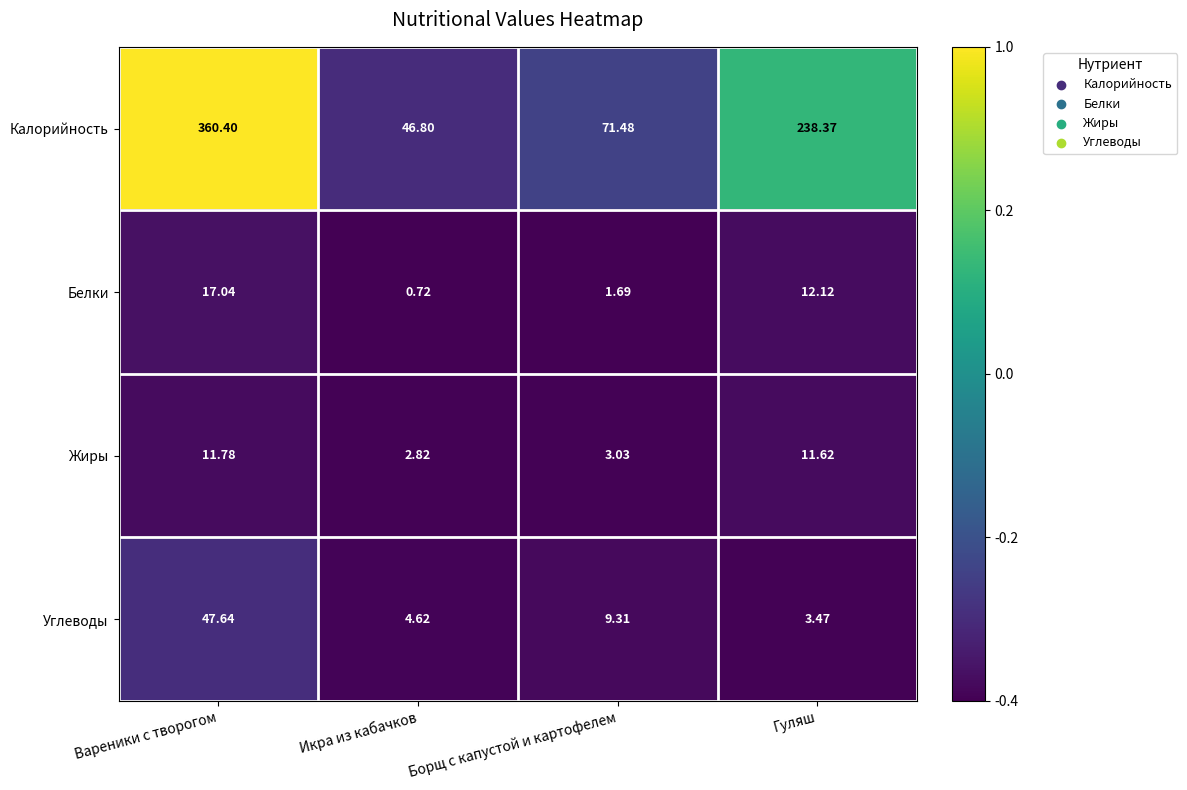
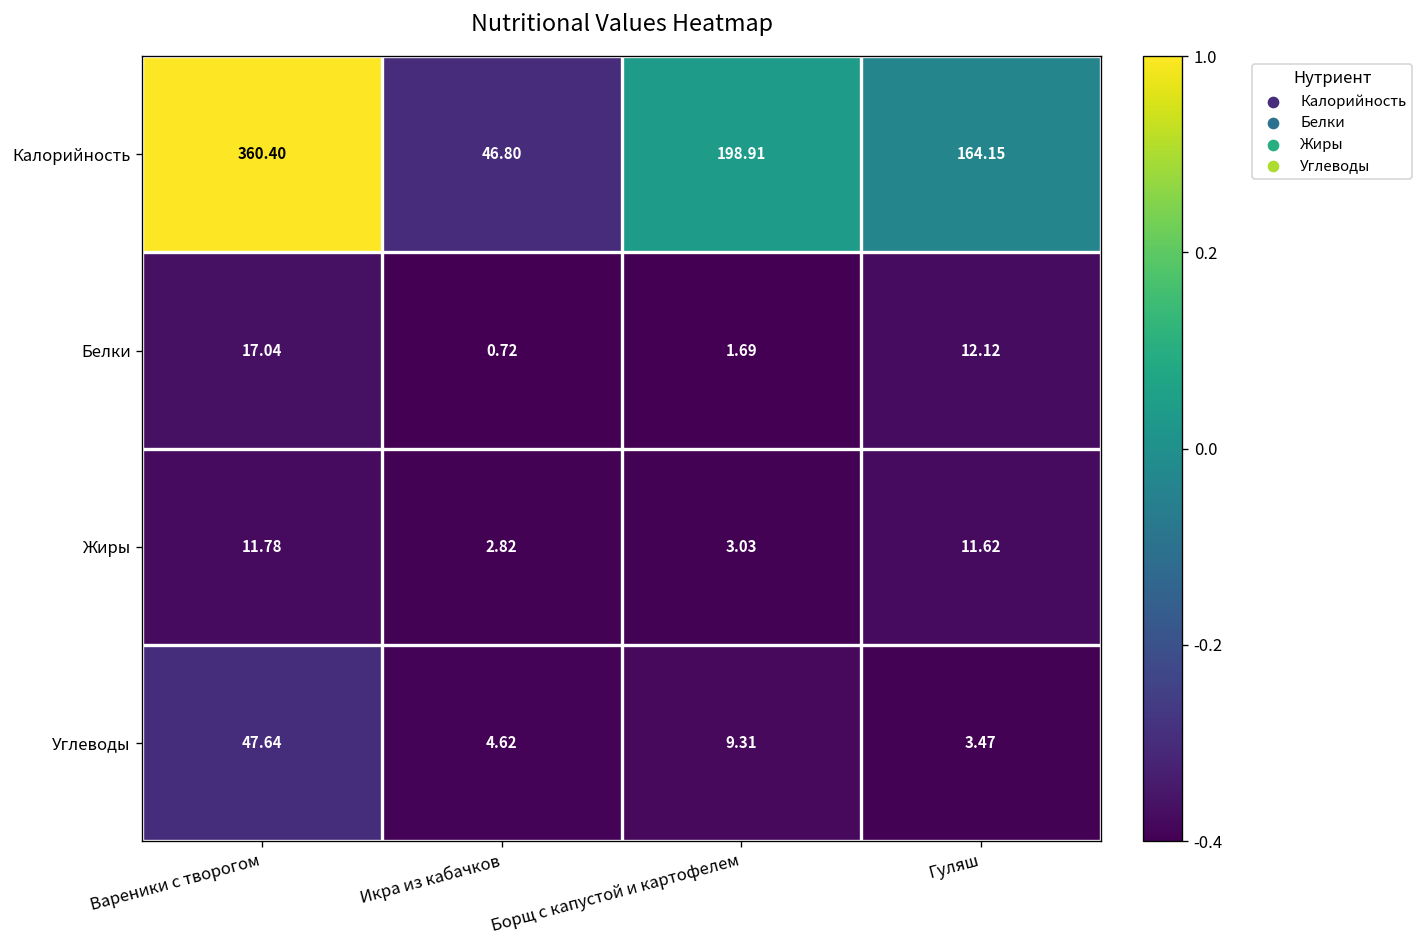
  {
    "Калорийность": {
      "Вареники с творогом": 360.40,
      "Икра из кабачков": 46.80,
-     "Борщ с капустой и картофелем": 71.48,
-     "Гуляш": 238.37
+     "Борщ с капустой и картофелем": 198.91,
+     "Гуляш": 164.15
    },
    "Белки": {
      "Вареники с творогом": 17.04,
      "Икра из кабачков": 0.72,
      "Борщ с капустой и картофелем": 1.69,
      "Гуляш": 12.12
    },
    "Жиры": {
      "Вареники с творогом": 11.78,
      "Икра из кабачков": 2.82,
      "Борщ с капустой и картофелем": 3.03,
      "Гуляш": 11.62
    },
    "Углеводы": {
      "Вареники с творогом": 47.64,
      "Икра из кабачков": 4.62,
      "Борщ с капустой и картофелем": 9.31,
      "Гуляш": 3.47
    }
  }
